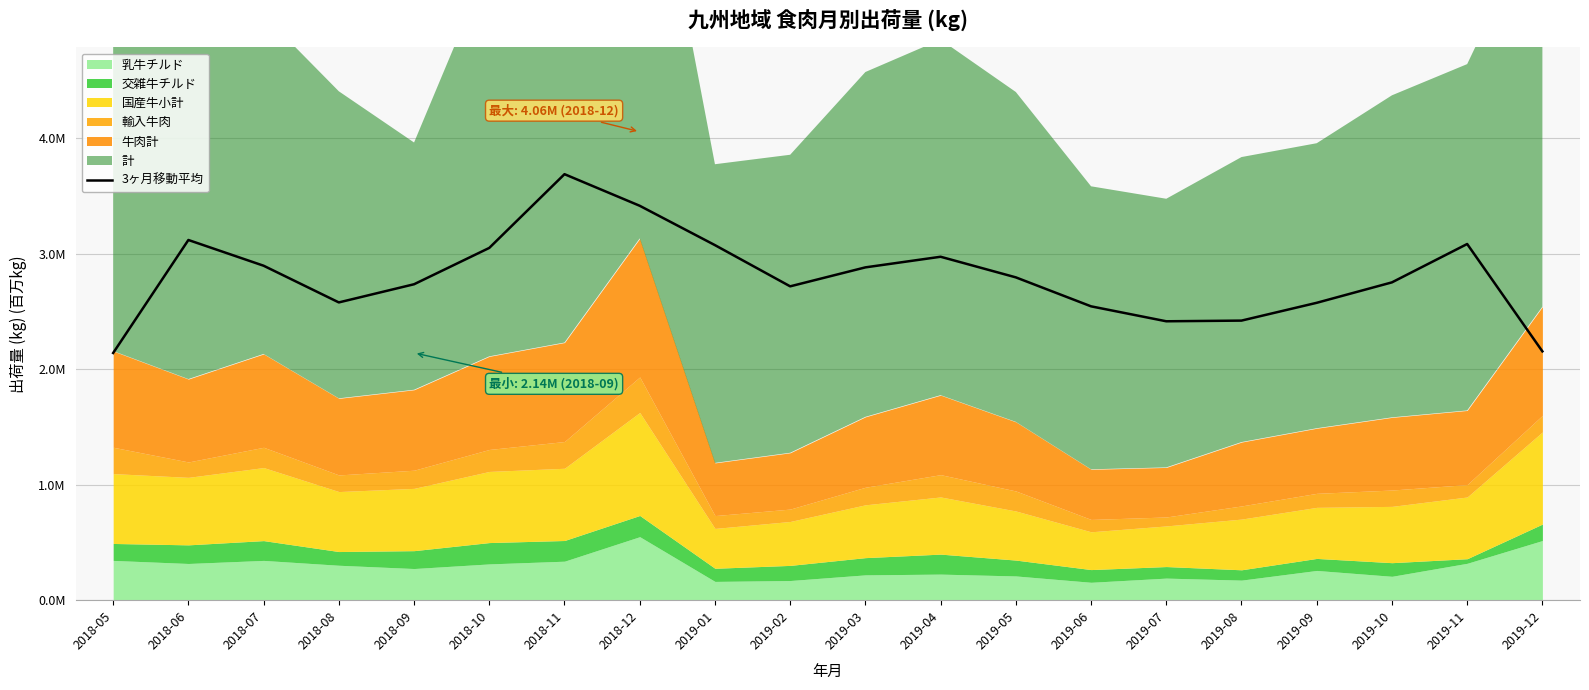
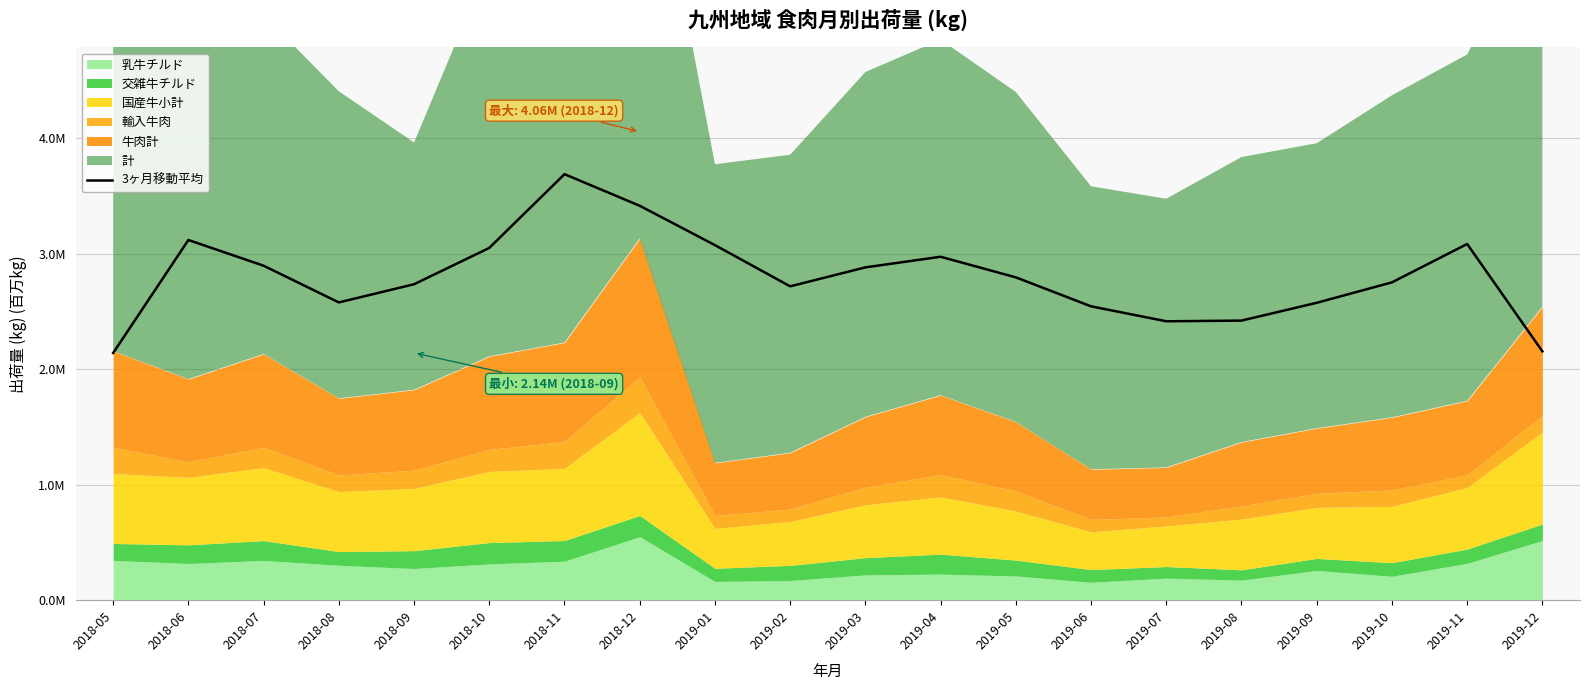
  {
    "乳牛チルド": {
      "2018-05": 340000,
      "2018-06": 320000,
      "2018-07": 340000,
      "2018-08": 300000,
      "2018-09": 270000,
      "2018-10": 310000,
      "2018-11": 340000,
      "2018-12": 550000,
      "2019-01": 160000,
      "2019-02": 170000,
      "2019-03": 220000,
      "2019-04": 230000,
      "2019-05": 210000,
      "2019-06": 150000,
      "2019-07": 190000,
      "2019-08": 170000,
      "2019-09": 260000,
      "2019-10": 210000,
      "2019-11": 320000,
      "2019-12": 520000
    },
    "3ヶ月移動平均": {
      "2018-06": 3120000,
      "2018-07": 2900000,
      "2018-08": 2580000,
      "2018-09": 2740000,
      "2018-10": 3050000,
      "2018-11": 3690000,
      "2018-12": 3420000,
      "2019-01": 3080000,
      "2019-02": 2720000,
      "2019-03": 2880000,
      "2019-04": 2970000,
      "2019-05": 2800000,
      "2019-06": 2550000,
      "2019-07": 2420000,
      "2019-08": 2420000,
      "2019-09": 2580000,
      "2019-10": 2750000,
      "2019-11": 3080000,
      "2019-12": 2160000
    },
    "交雑牛チルド": {
      "2018-05": 150000,
      "2018-06": 160000,
      "2018-07": 170000,
      "2018-08": 120000,
      "2018-09": 150000,
      "2018-10": 180000,
      "2018-11": 180000,
      "2018-12": 180000,
      "2019-01": 110000,
      "2019-02": 130000,
      "2019-03": 150000,
      "2019-04": 170000,
      "2019-05": 140000,
      "2019-06": 110000,
      "2019-07": 100000,
      "2019-08": 90000,
      "2019-09": 100000,
      "2019-10": 120000,
-     "2019-11": 40000,
+     "2019-11": 120000,
      "2019-12": 140000
    },
    "計": {
      "2018-08": 2660000,
      "2018-09": 2140000,
      "2019-01": 2590000,
      "2019-02": 2580000,
      "2019-03": 2990000,
      "2019-05": 2860000,
      "2019-06": 2450000,
      "2019-07": 2330000,
      "2019-08": 2470000,
      "2019-09": 2470000,
      "2019-10": 2790000,
      "2019-11": 3000000
    }
  }
